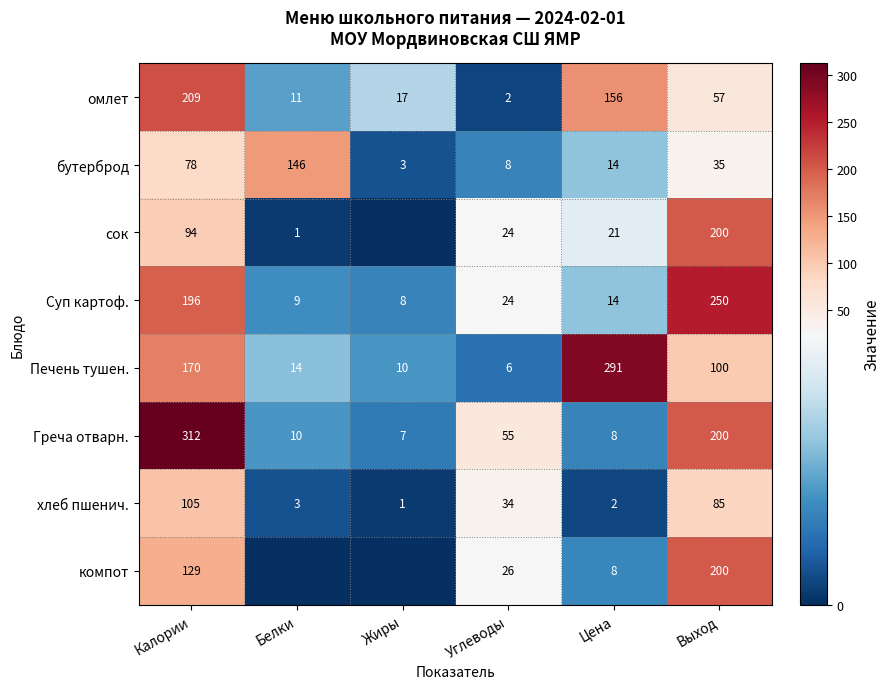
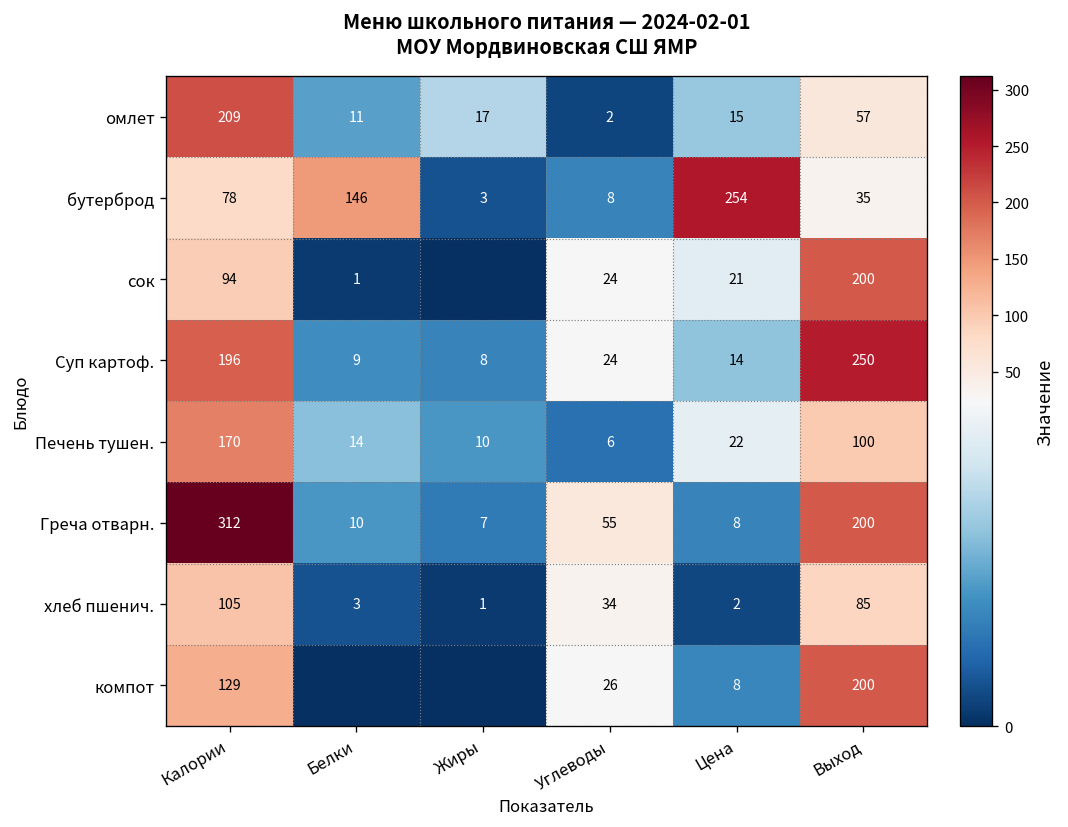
  {
    "омлет": {
      "Калории": 209,
      "Белки": 11,
      "Жиры": 17,
      "Углеводы": 2,
-     "Цена": 156,
+     "Цена": 15,
      "Выход": 57
    },
    "бутерброд": {
      "Калории": 78,
      "Белки": 146,
      "Жиры": 3,
      "Углеводы": 8,
-     "Цена": 14,
+     "Цена": 254,
      "Выход": 35
    },
    "сок": {
      "Калории": 94,
      "Белки": 1,
      "Углеводы": 24,
      "Цена": 21,
      "Выход": 200
    },
    "Суп картоф.": {
      "Калории": 196,
      "Белки": 9,
      "Жиры": 8,
      "Углеводы": 24,
      "Цена": 14,
      "Выход": 250
    },
    "Печень тушен.": {
      "Калории": 170,
      "Белки": 14,
      "Жиры": 10,
      "Углеводы": 6,
-     "Цена": 291,
+     "Цена": 22,
      "Выход": 100
    },
    "Греча отварн.": {
      "Калории": 312,
      "Белки": 10,
      "Жиры": 7,
      "Углеводы": 55,
      "Цена": 8,
      "Выход": 200
    },
    "хлеб пшенич.": {
      "Калории": 105,
      "Белки": 3,
      "Жиры": 1,
      "Углеводы": 34,
      "Цена": 2,
      "Выход": 85
    },
    "компот": {
      "Калории": 129,
      "Углеводы": 26,
      "Цена": 8,
      "Выход": 200
    }
  }
